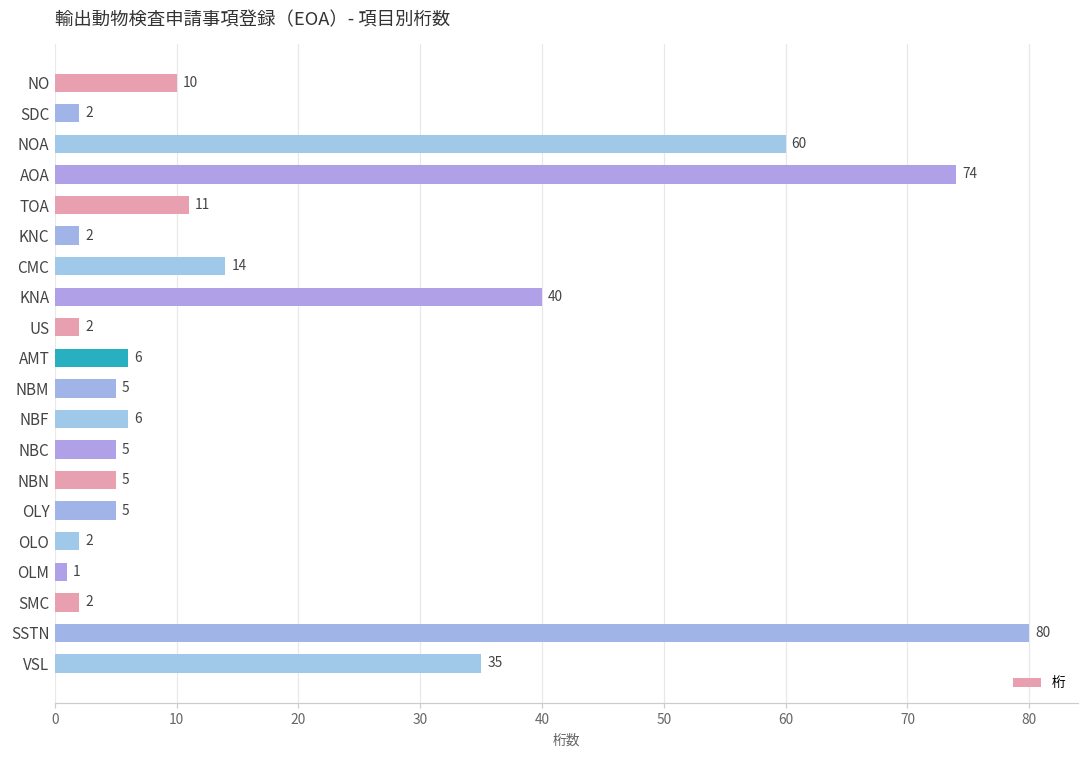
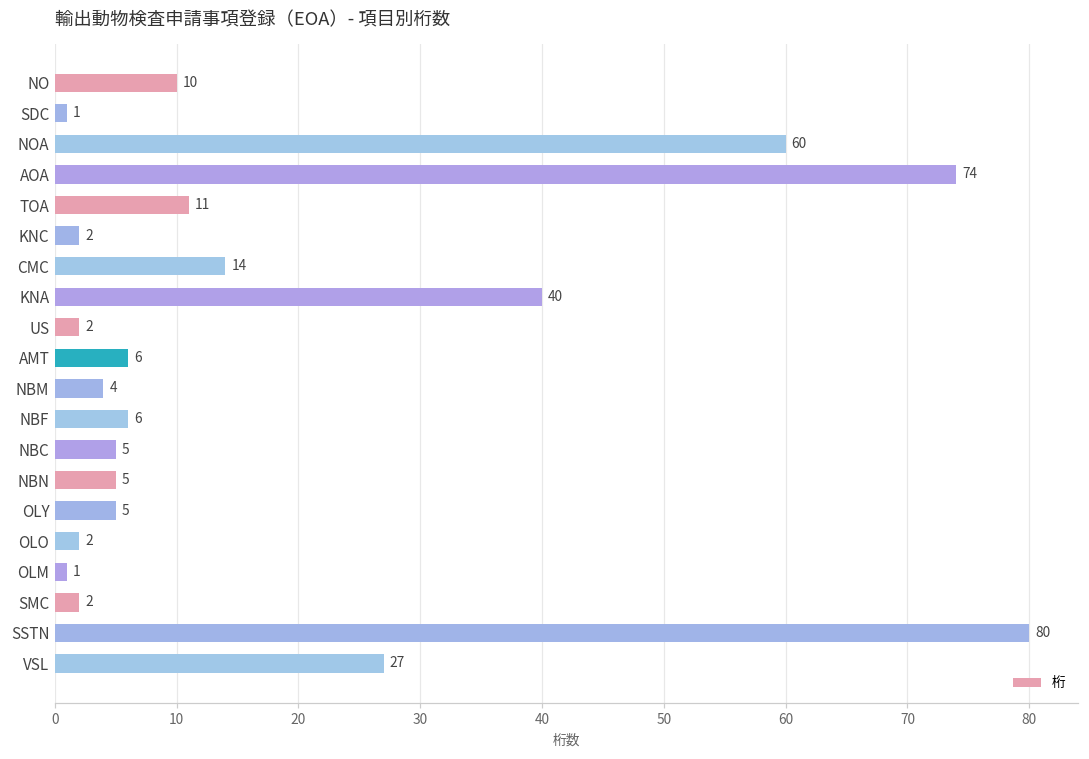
  {
    "NO": 10,
-   "SDC": 2,
+   "SDC": 1,
    "NOA": 60,
    "AOA": 74,
    "TOA": 11,
    "KNC": 2,
    "CMC": 14,
    "KNA": 40,
    "US": 2,
    "AMT": 6,
-   "NBM": 5,
+   "NBM": 4,
    "NBF": 6,
    "NBC": 5,
    "NBN": 5,
    "OLY": 5,
    "OLO": 2,
    "OLM": 1,
    "SMC": 2,
    "SSTN": 80,
-   "VSL": 35
+   "VSL": 27
  }
